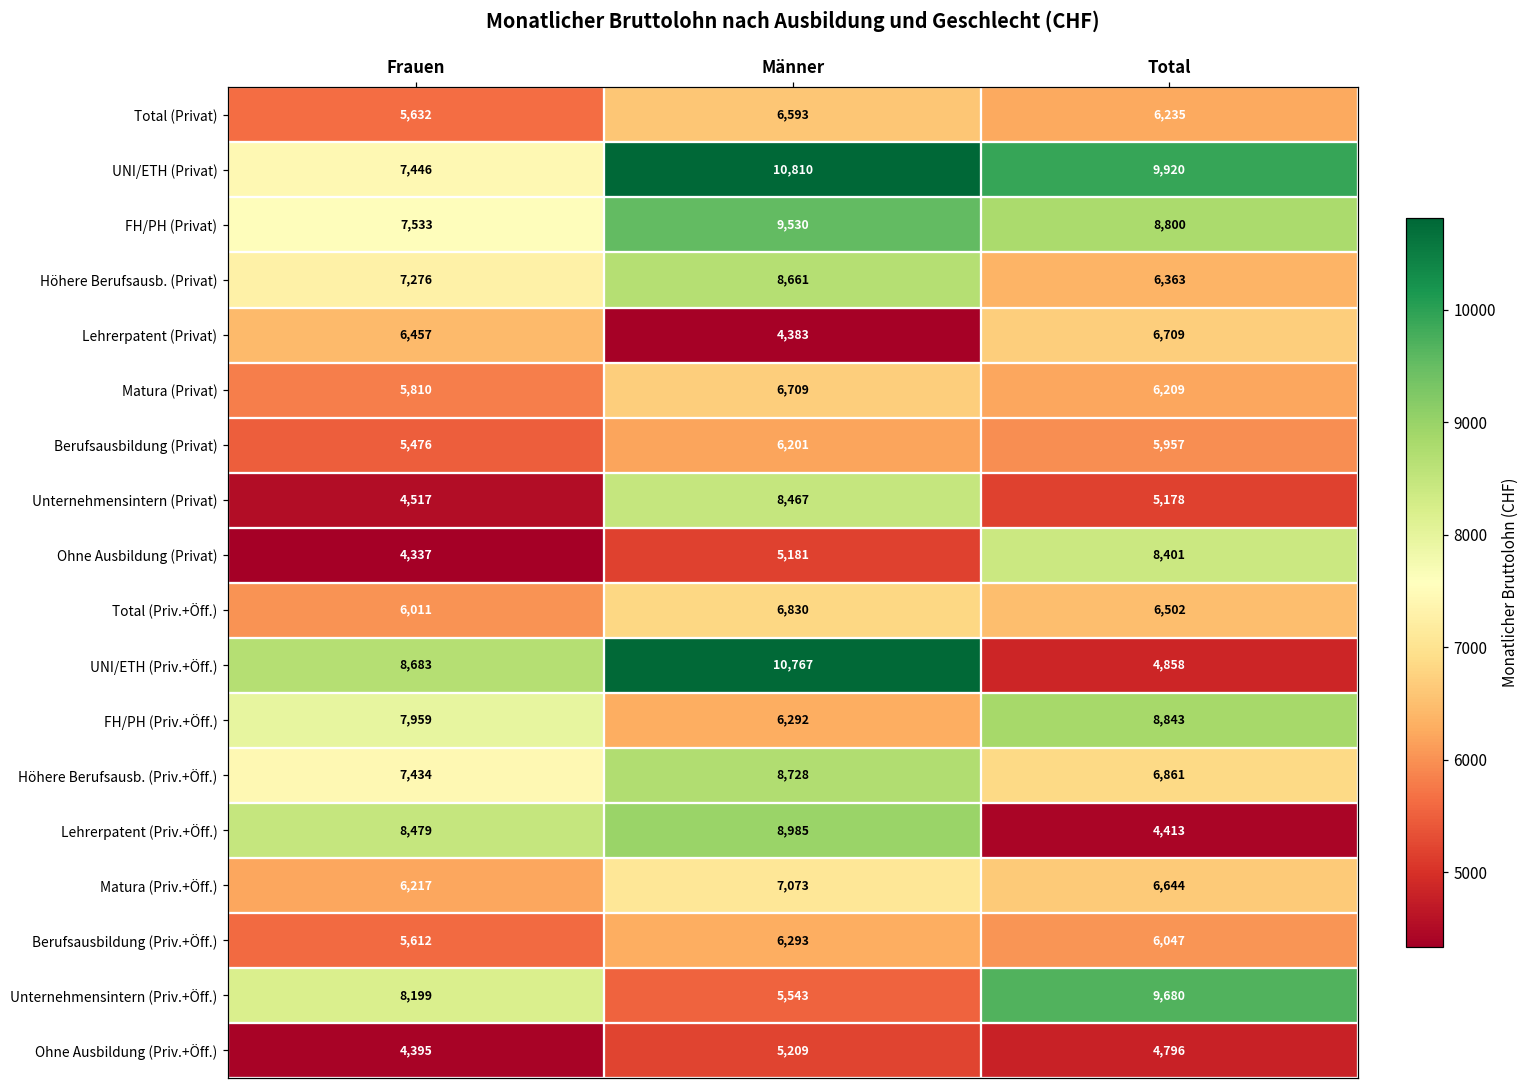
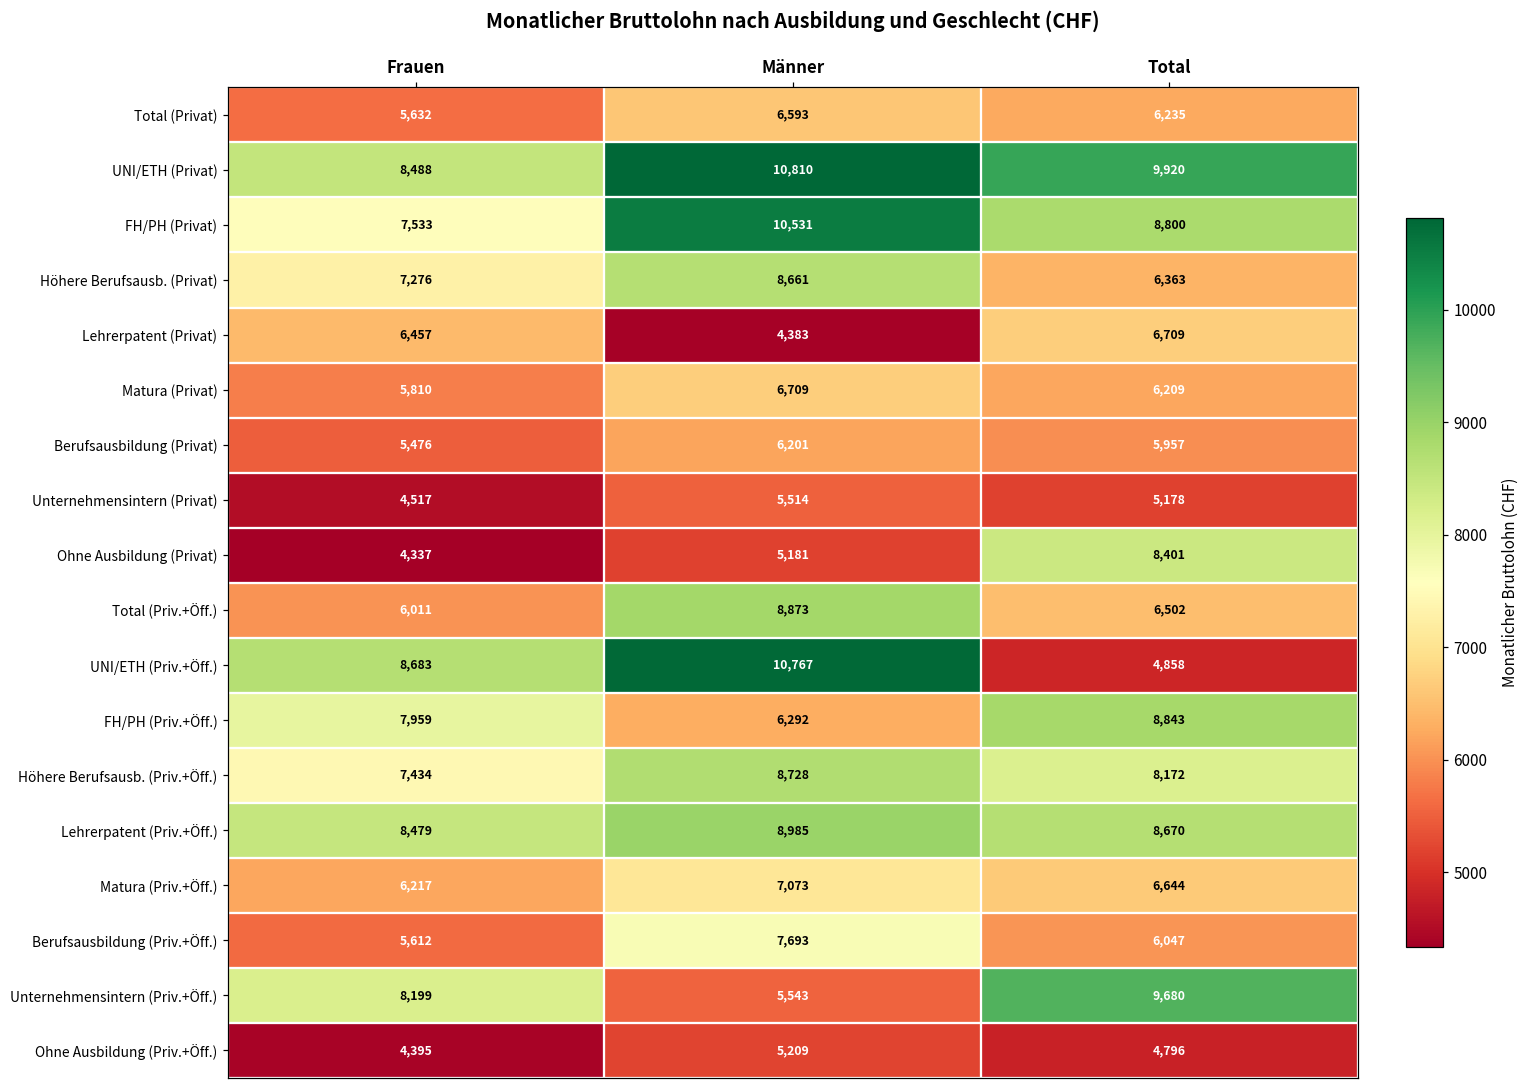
  {
    "Total (Privat)": {
      "Frauen": "5,632",
      "Männer": "6,593",
      "Total": "6,235"
    },
    "UNI/ETH (Privat)": {
-     "Frauen": "7,446",
+     "Frauen": "8,488",
      "Männer": "10,810",
      "Total": "9,920"
    },
    "FH/PH (Privat)": {
      "Frauen": "7,533",
-     "Männer": "9,530",
+     "Männer": "10,531",
      "Total": "8,800"
    },
    "Höhere Berufsausb. (Privat)": {
      "Frauen": "7,276",
      "Männer": "8,661",
      "Total": "6,363"
    },
    "Lehrerpatent (Privat)": {
      "Frauen": "6,457",
      "Männer": "4,383",
      "Total": "6,709"
    },
    "Matura (Privat)": {
      "Frauen": "5,810",
      "Männer": "6,709",
      "Total": "6,209"
    },
    "Berufsausbildung (Privat)": {
      "Frauen": "5,476",
      "Männer": "6,201",
      "Total": "5,957"
    },
    "Unternehmensintern (Privat)": {
      "Frauen": "4,517",
-     "Männer": "8,467",
+     "Männer": "5,514",
      "Total": "5,178"
    },
    "Ohne Ausbildung (Privat)": {
      "Frauen": "4,337",
      "Männer": "5,181",
      "Total": "8,401"
    },
    "Total (Priv.+Öff.)": {
      "Frauen": "6,011",
-     "Männer": "6,830",
+     "Männer": "8,873",
      "Total": "6,502"
    },
    "UNI/ETH (Priv.+Öff.)": {
      "Frauen": "8,683",
      "Männer": "10,767",
      "Total": "4,858"
    },
    "FH/PH (Priv.+Öff.)": {
      "Frauen": "7,959",
      "Männer": "6,292",
      "Total": "8,843"
    },
    "Höhere Berufsausb. (Priv.+Öff.)": {
      "Frauen": "7,434",
      "Männer": "8,728",
-     "Total": "6,861"
+     "Total": "8,172"
    },
    "Lehrerpatent (Priv.+Öff.)": {
      "Frauen": "8,479",
      "Männer": "8,985",
-     "Total": "4,413"
+     "Total": "8,670"
    },
    "Matura (Priv.+Öff.)": {
      "Frauen": "6,217",
      "Männer": "7,073",
      "Total": "6,644"
    },
    "Berufsausbildung (Priv.+Öff.)": {
      "Frauen": "5,612",
-     "Männer": "6,293",
+     "Männer": "7,693",
      "Total": "6,047"
    },
    "Unternehmensintern (Priv.+Öff.)": {
      "Frauen": "8,199",
      "Männer": "5,543",
      "Total": "9,680"
    },
    "Ohne Ausbildung (Priv.+Öff.)": {
      "Frauen": "4,395",
      "Männer": "5,209",
      "Total": "4,796"
    }
  }
